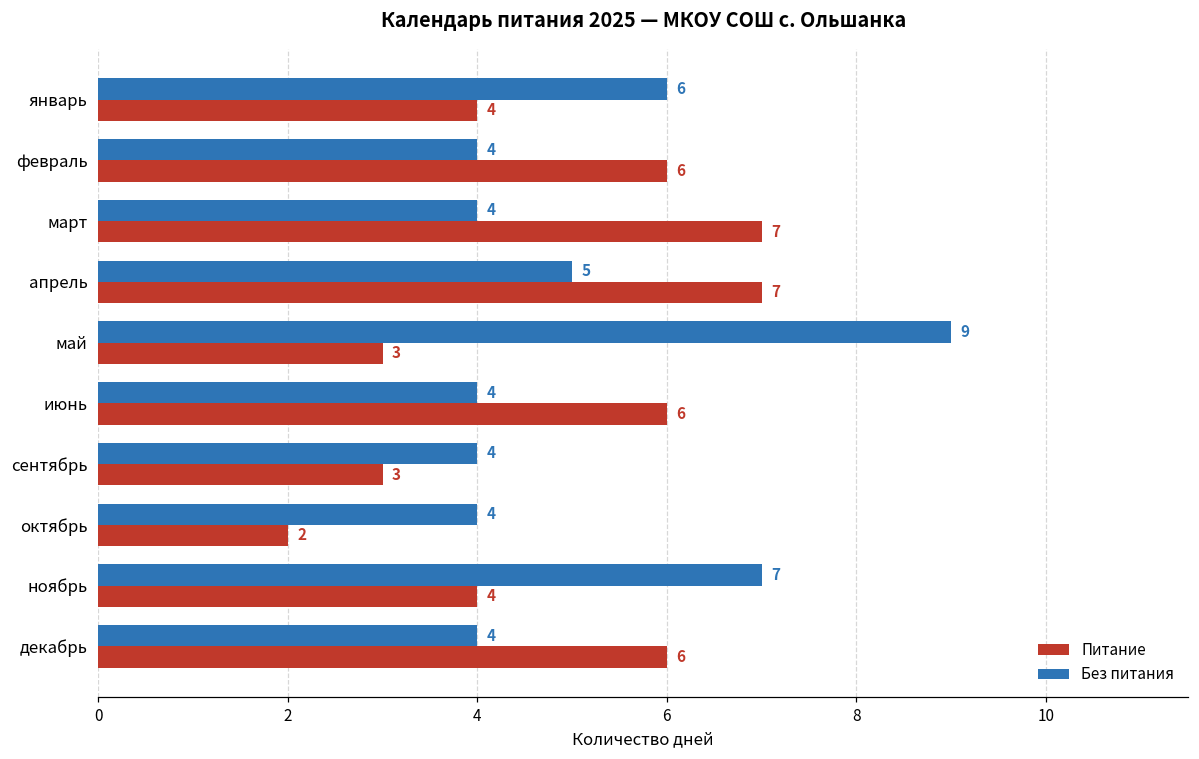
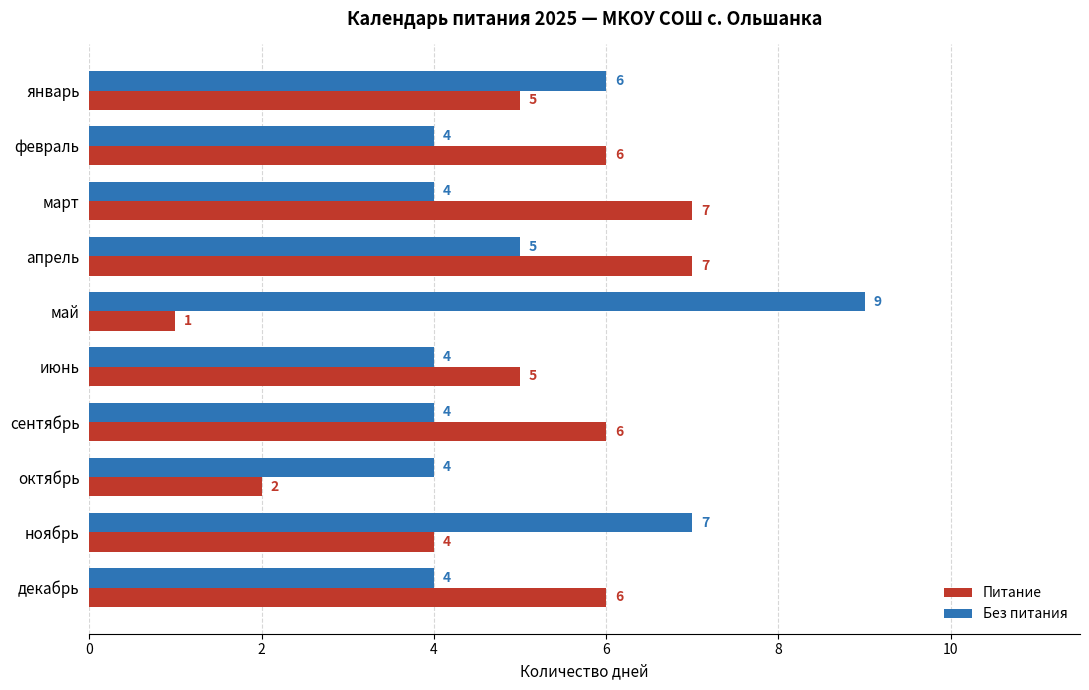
  {
    "Питание": {
-     "январь": 4,
+     "январь": 5,
      "февраль": 6,
      "март": 7,
      "апрель": 7,
-     "май": 3,
-     "июнь": 6,
-     "сентябрь": 3,
+     "май": 1,
+     "июнь": 5,
+     "сентябрь": 6,
      "октябрь": 2,
      "ноябрь": 4,
      "декабрь": 6
    },
    "Без питания": {
      "январь": 6,
      "февраль": 4,
      "март": 4,
      "апрель": 5,
      "май": 9,
      "июнь": 4,
      "сентябрь": 4,
      "октябрь": 4,
      "ноябрь": 7,
      "декабрь": 4
    }
  }
